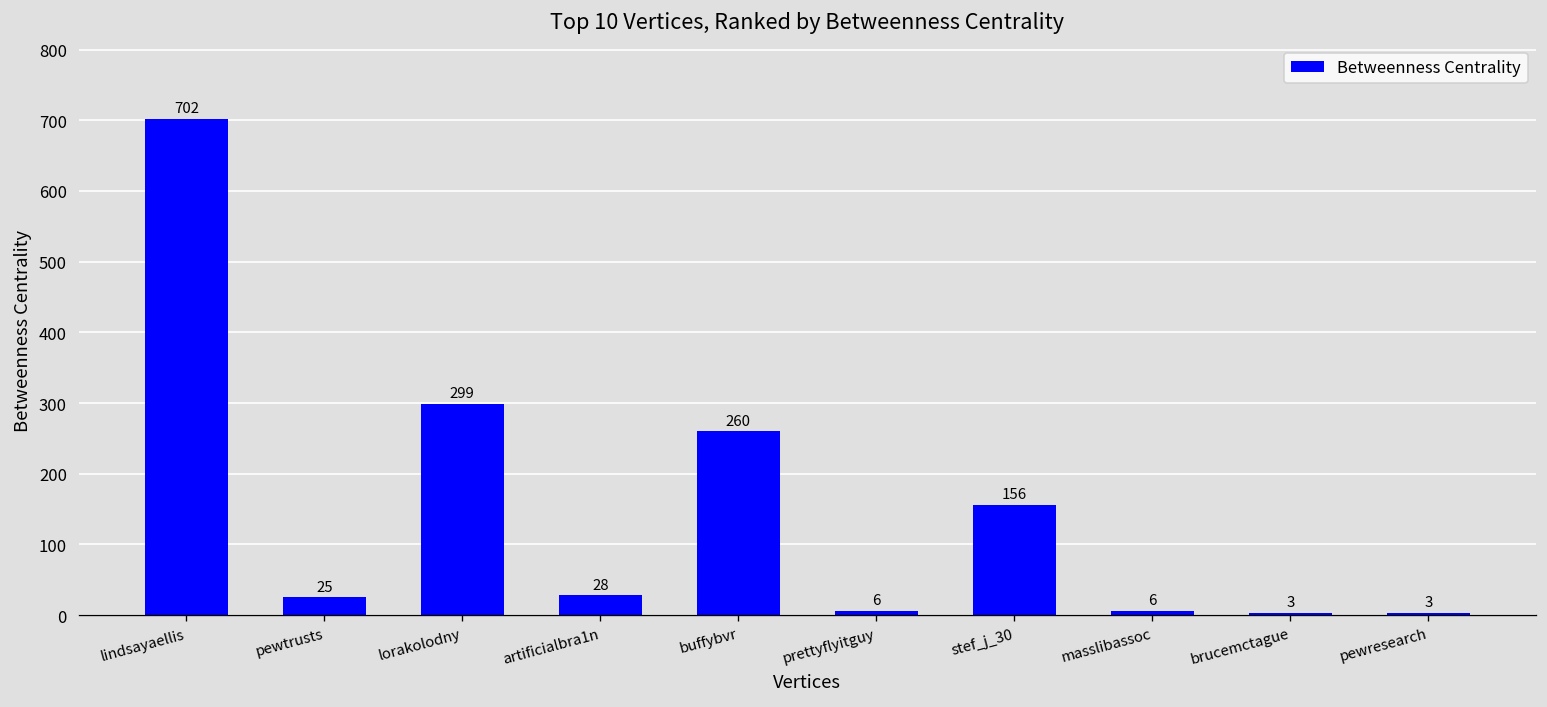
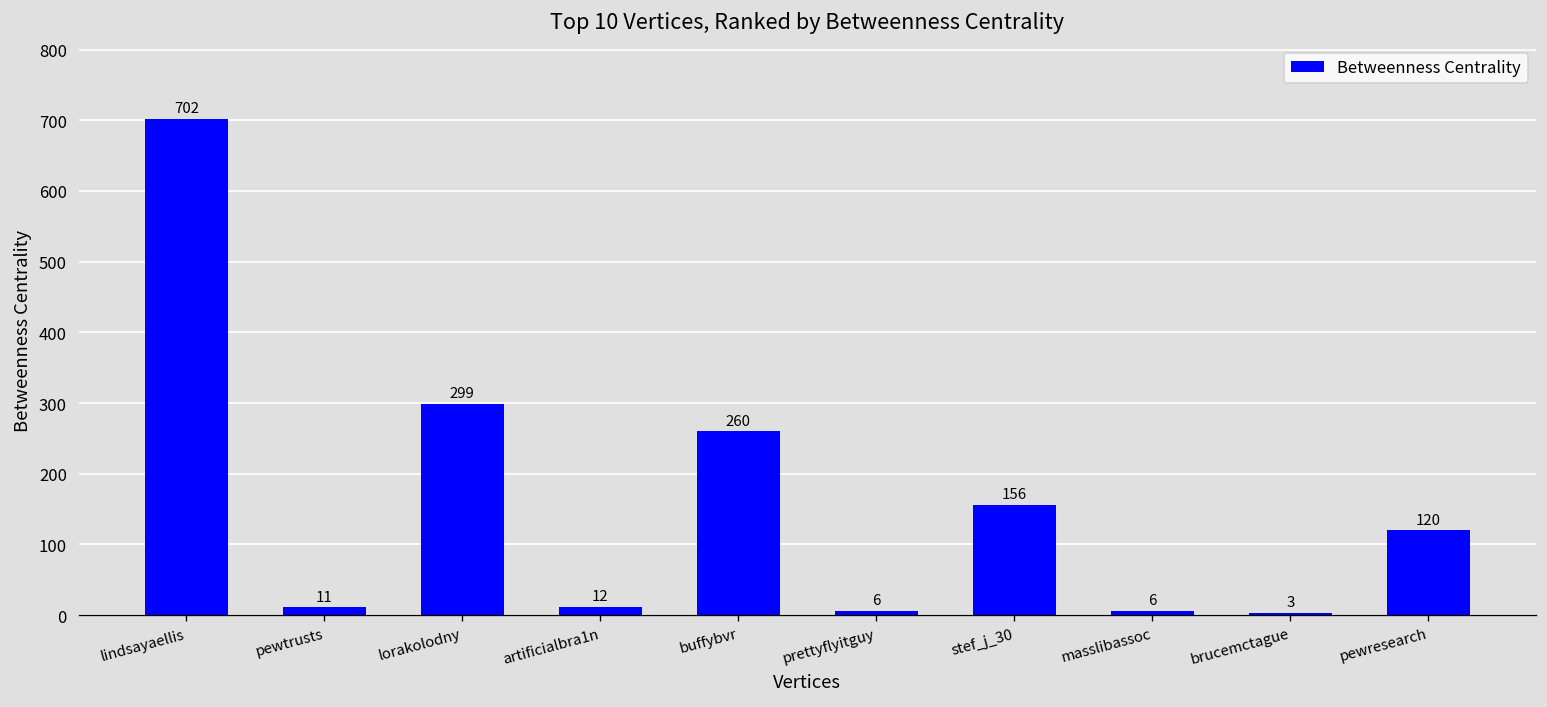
  {
    "lindsayaellis": 702,
-   "pewtrusts": 25,
+   "pewtrusts": 11,
    "lorakolodny": 299,
-   "artificialbra1n": 28,
+   "artificialbra1n": 12,
    "buffybvr": 260,
    "prettyflyitguy": 6,
    "stef_j_30": 156,
    "masslibassoc": 6,
    "brucemctague": 3,
-   "pewresearch": 3
+   "pewresearch": 120
  }
